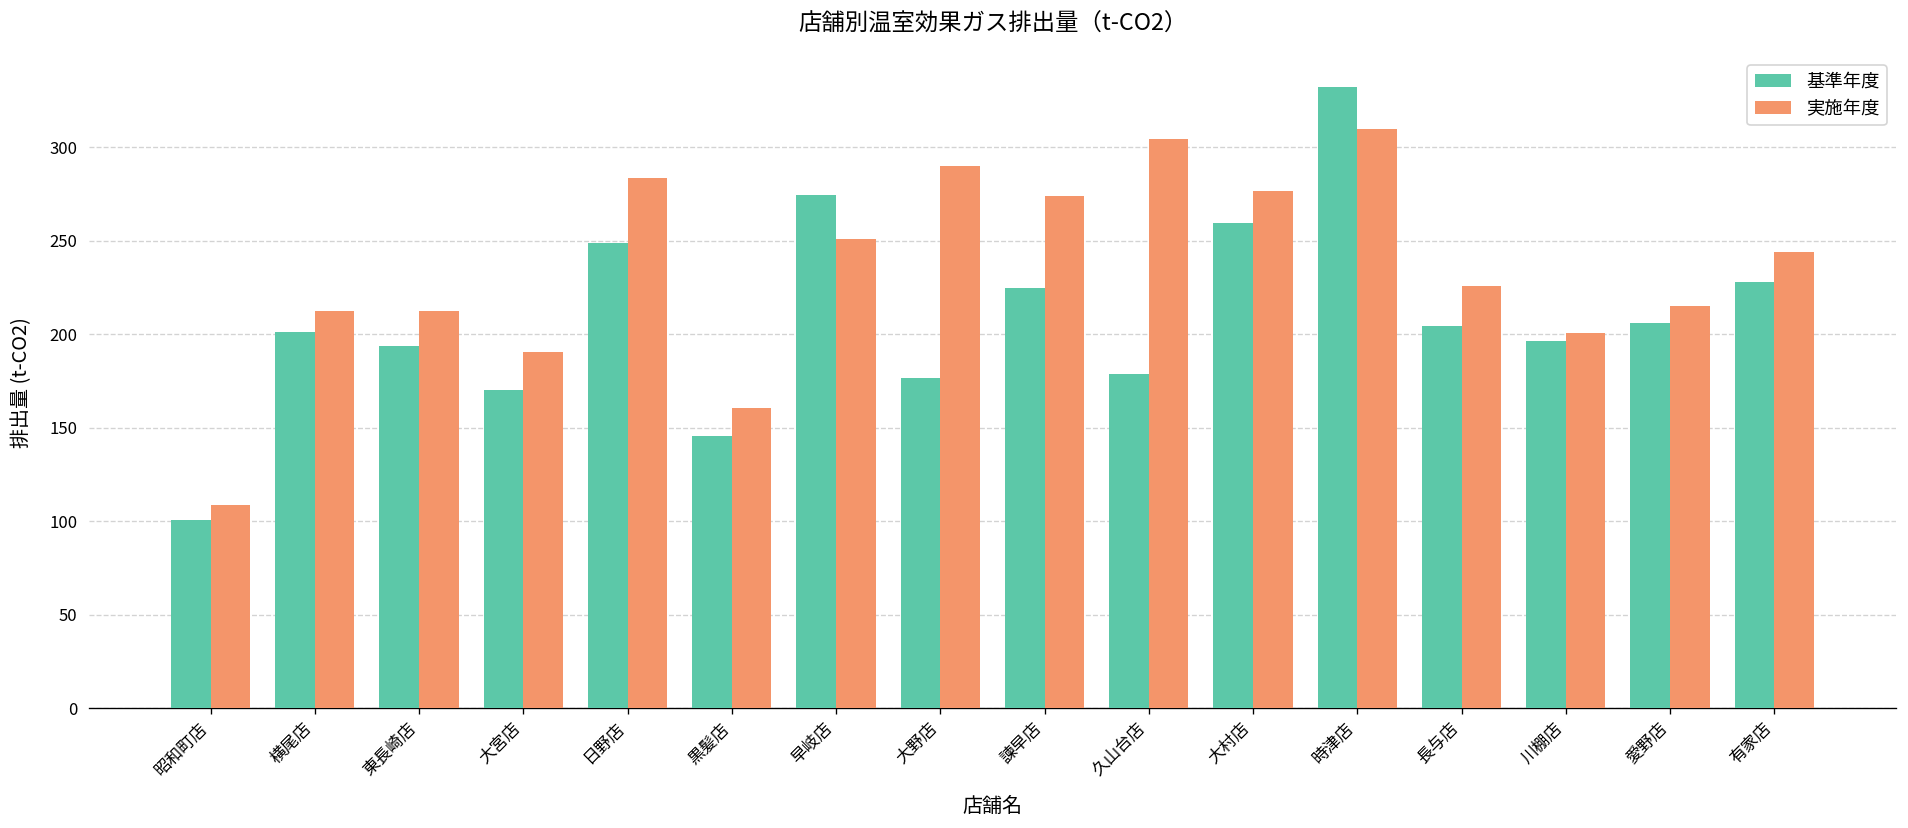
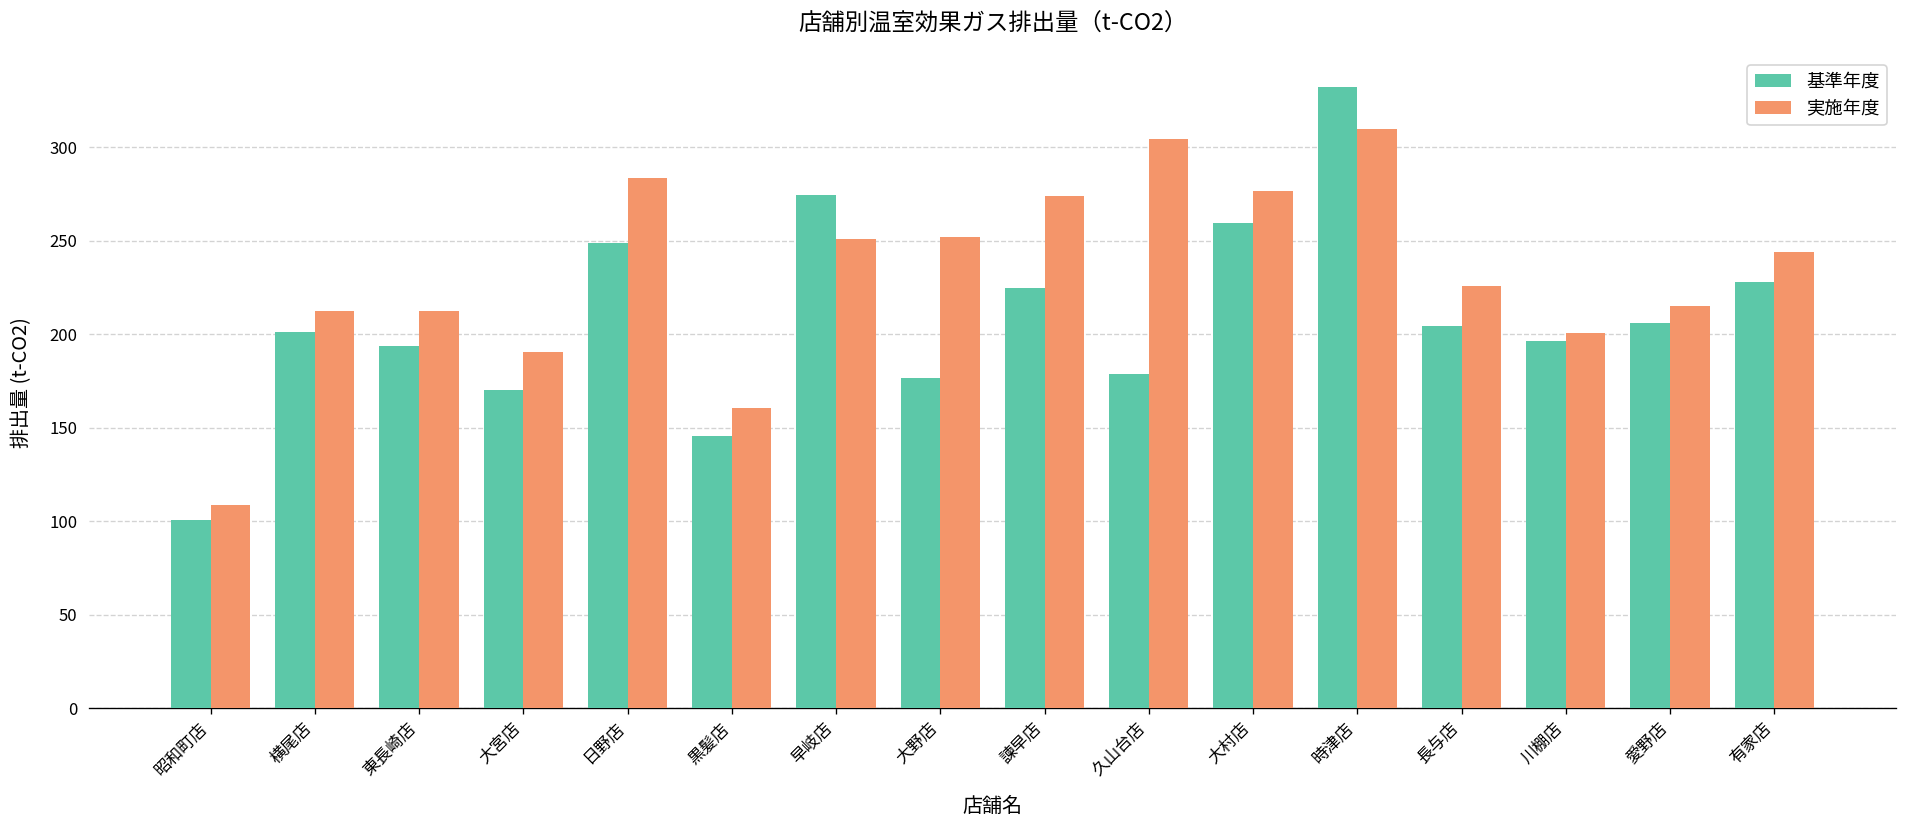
  {
    "基準年度": {
      "昭和町店": 101,
      "横尾店": 201,
      "東長崎店": 194,
      "大宮店": 170,
      "日野店": 249,
      "黒髪店": 145,
      "早岐店": 274,
      "大野店": 177,
      "諫早店": 225,
      "久山台店": 179,
      "大村店": 260,
      "時津店": 332,
      "長与店": 204,
      "川棚店": 196,
      "愛野店": 206,
      "有家店": 228
    },
    "実施年度": {
      "昭和町店": 109,
      "横尾店": 213,
      "東長崎店": 213,
      "大宮店": 190,
      "日野店": 283,
      "黒髪店": 161,
      "早岐店": 251,
-     "大野店": 290,
+     "大野店": 252,
      "諫早店": 274,
      "久山台店": 305,
      "大村店": 276,
      "時津店": 310,
      "長与店": 226,
      "川棚店": 201,
      "愛野店": 215,
      "有家店": 244
    }
  }
